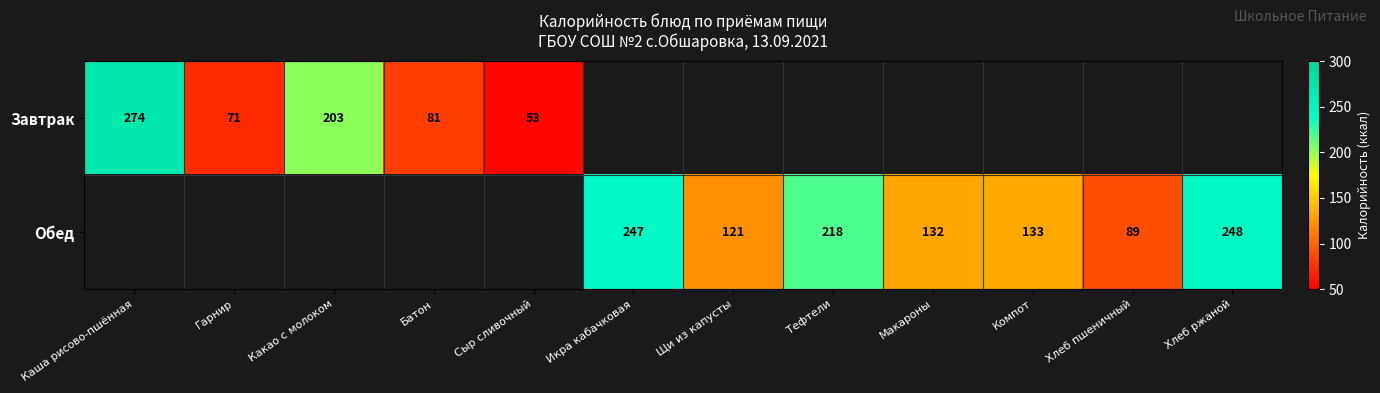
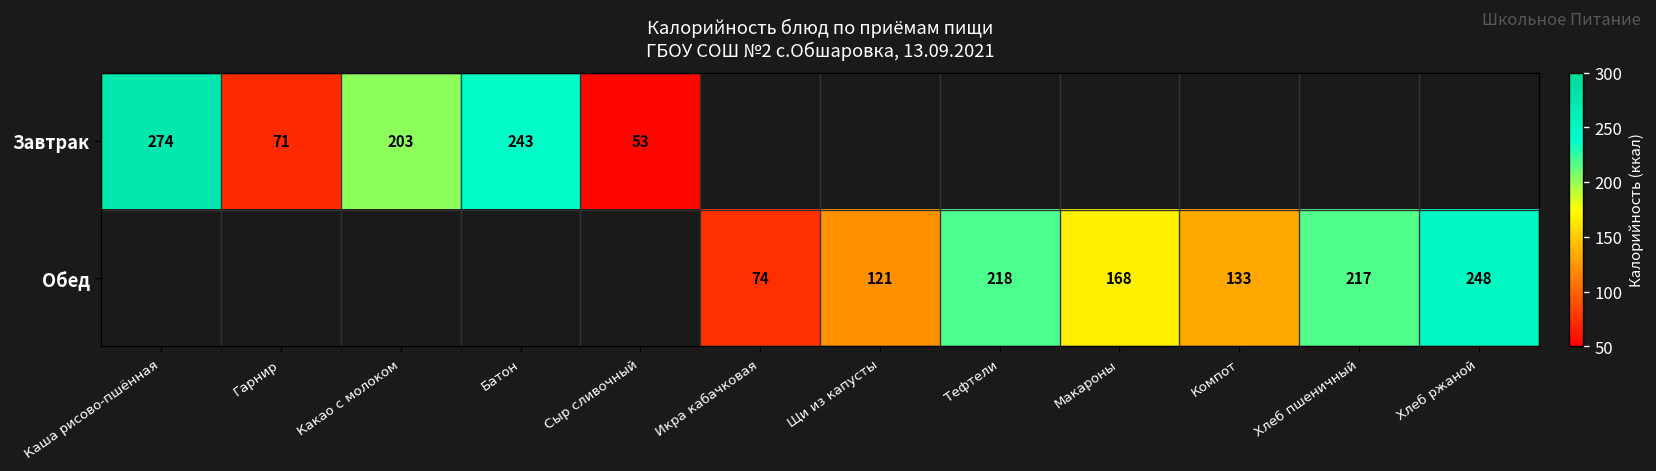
  {
    "Завтрак": {
      "Каша рисово-пшённая": 274,
      "Гарнир": 71,
      "Какао с молоком": 203,
-     "Батон": 81,
+     "Батон": 243,
      "Сыр сливочный": 53
    },
    "Обед": {
-     "Икра кабачковая": 247,
+     "Икра кабачковая": 74,
      "Щи из капусты": 121,
      "Тефтели": 218,
-     "Макароны": 132,
+     "Макароны": 168,
      "Компот": 133,
-     "Хлеб пшеничный": 89,
+     "Хлеб пшеничный": 217,
      "Хлеб ржаной": 248
    }
  }
